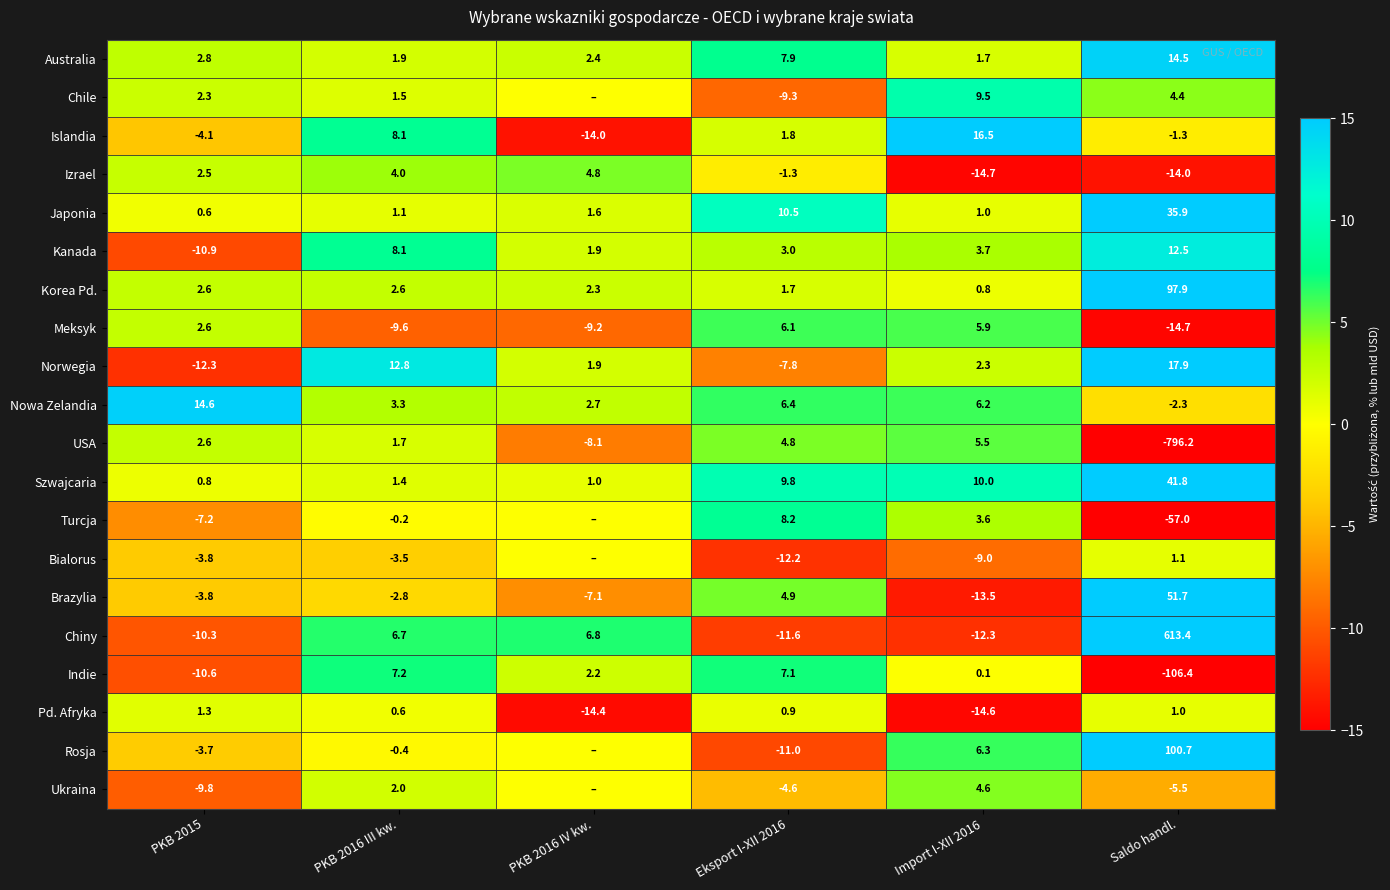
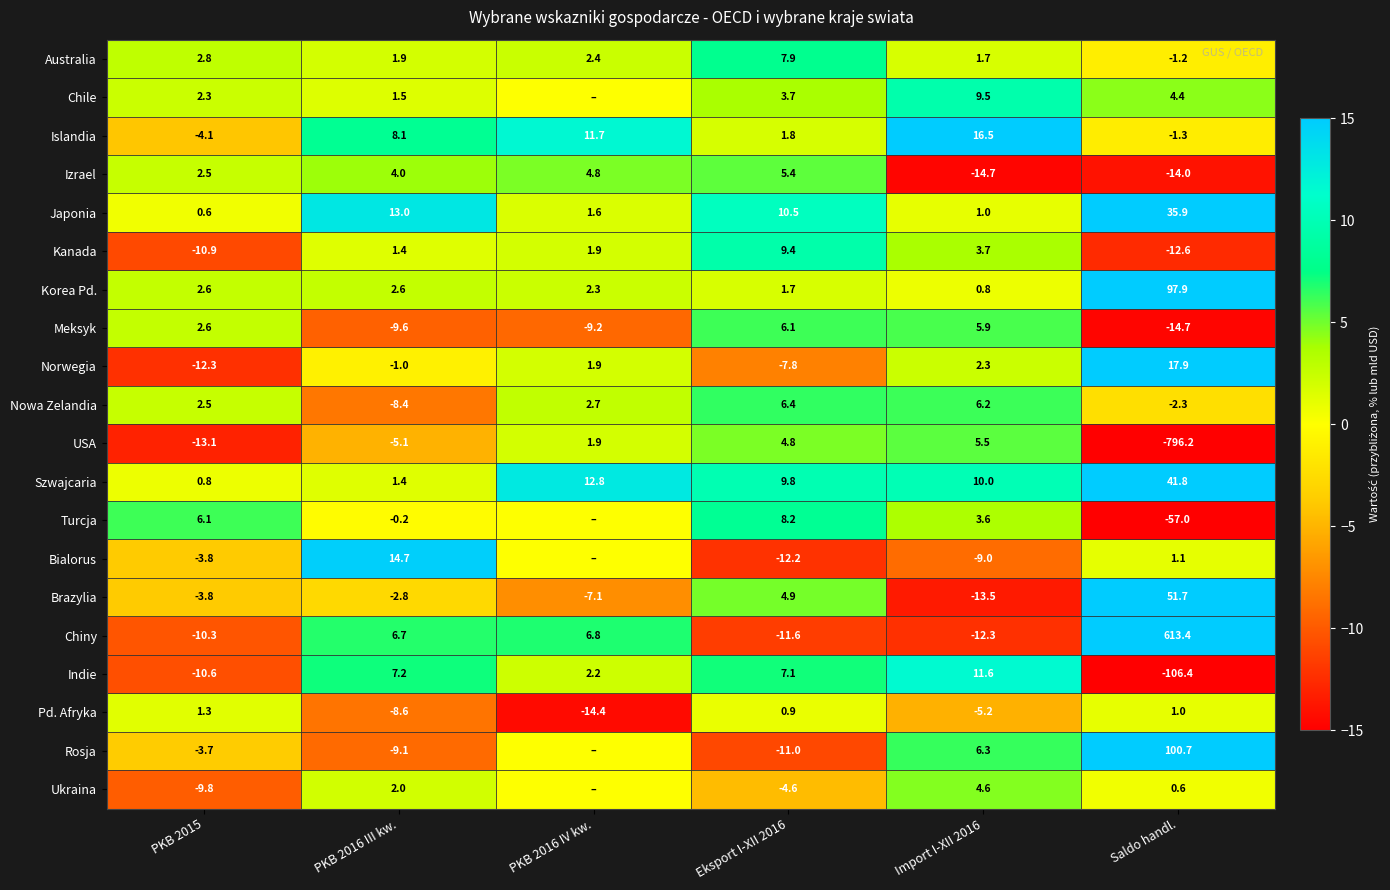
  {
    "Australia": {
      "PKB 2015": 2.8,
      "PKB 2016 III kw.": 1.9,
      "PKB 2016 IV kw.": 2.4,
      "Eksport I-XII 2016": 7.9,
      "Import I-XII 2016": 1.7,
-     "Saldo handl.": 14.5
+     "Saldo handl.": -1.2
    },
    "Chile": {
      "PKB 2015": 2.3,
      "PKB 2016 III kw.": 1.5,
-     "Eksport I-XII 2016": -9.3,
+     "Eksport I-XII 2016": 3.7,
      "Import I-XII 2016": 9.5,
      "Saldo handl.": 4.4
    },
    "Islandia": {
      "PKB 2015": -4.1,
      "PKB 2016 III kw.": 8.1,
-     "PKB 2016 IV kw.": -14.0,
+     "PKB 2016 IV kw.": 11.7,
      "Eksport I-XII 2016": 1.8,
      "Import I-XII 2016": 16.5,
      "Saldo handl.": -1.3
    },
    "Izrael": {
      "PKB 2015": 2.5,
      "PKB 2016 III kw.": 4.0,
      "PKB 2016 IV kw.": 4.8,
-     "Eksport I-XII 2016": -1.3,
+     "Eksport I-XII 2016": 5.4,
      "Import I-XII 2016": -14.7,
      "Saldo handl.": -14.0
    },
    "Japonia": {
      "PKB 2015": 0.6,
-     "PKB 2016 III kw.": 1.1,
+     "PKB 2016 III kw.": 13.0,
      "PKB 2016 IV kw.": 1.6,
      "Eksport I-XII 2016": 10.5,
      "Import I-XII 2016": 1.0,
      "Saldo handl.": 35.9
    },
    "Kanada": {
      "PKB 2015": -10.9,
-     "PKB 2016 III kw.": 8.1,
+     "PKB 2016 III kw.": 1.4,
      "PKB 2016 IV kw.": 1.9,
-     "Eksport I-XII 2016": 3.0,
+     "Eksport I-XII 2016": 9.4,
      "Import I-XII 2016": 3.7,
-     "Saldo handl.": 12.5
+     "Saldo handl.": -12.6
    },
    "Korea Pd.": {
      "PKB 2015": 2.6,
      "PKB 2016 III kw.": 2.6,
      "PKB 2016 IV kw.": 2.3,
      "Eksport I-XII 2016": 1.7,
      "Import I-XII 2016": 0.8,
      "Saldo handl.": 97.9
    },
    "Meksyk": {
      "PKB 2015": 2.6,
      "PKB 2016 III kw.": -9.6,
      "PKB 2016 IV kw.": -9.2,
      "Eksport I-XII 2016": 6.1,
      "Import I-XII 2016": 5.9,
      "Saldo handl.": -14.7
    },
    "Norwegia": {
      "PKB 2015": -12.3,
-     "PKB 2016 III kw.": 12.8,
+     "PKB 2016 III kw.": -1.0,
      "PKB 2016 IV kw.": 1.9,
      "Eksport I-XII 2016": -7.8,
      "Import I-XII 2016": 2.3,
      "Saldo handl.": 17.9
    },
    "Nowa Zelandia": {
-     "PKB 2015": 14.6,
-     "PKB 2016 III kw.": 3.3,
+     "PKB 2015": 2.5,
+     "PKB 2016 III kw.": -8.4,
      "PKB 2016 IV kw.": 2.7,
      "Eksport I-XII 2016": 6.4,
      "Import I-XII 2016": 6.2,
      "Saldo handl.": -2.3
    },
    "USA": {
-     "PKB 2015": 2.6,
-     "PKB 2016 III kw.": 1.7,
-     "PKB 2016 IV kw.": -8.1,
+     "PKB 2015": -13.1,
+     "PKB 2016 III kw.": -5.1,
+     "PKB 2016 IV kw.": 1.9,
      "Eksport I-XII 2016": 4.8,
      "Import I-XII 2016": 5.5,
      "Saldo handl.": -796.2
    },
    "Szwajcaria": {
      "PKB 2015": 0.8,
      "PKB 2016 III kw.": 1.4,
-     "PKB 2016 IV kw.": 1.0,
+     "PKB 2016 IV kw.": 12.8,
      "Eksport I-XII 2016": 9.8,
      "Import I-XII 2016": 10.0,
      "Saldo handl.": 41.8
    },
    "Turcja": {
-     "PKB 2015": -7.2,
+     "PKB 2015": 6.1,
      "PKB 2016 III kw.": -0.2,
      "Eksport I-XII 2016": 8.2,
      "Import I-XII 2016": 3.6,
      "Saldo handl.": -57.0
    },
    "Bialorus": {
      "PKB 2015": -3.8,
-     "PKB 2016 III kw.": -3.5,
+     "PKB 2016 III kw.": 14.7,
      "Eksport I-XII 2016": -12.2,
      "Import I-XII 2016": -9.0,
      "Saldo handl.": 1.1
    },
    "Brazylia": {
      "PKB 2015": -3.8,
      "PKB 2016 III kw.": -2.8,
      "PKB 2016 IV kw.": -7.1,
      "Eksport I-XII 2016": 4.9,
      "Import I-XII 2016": -13.5,
      "Saldo handl.": 51.7
    },
    "Chiny": {
      "PKB 2015": -10.3,
      "PKB 2016 III kw.": 6.7,
      "PKB 2016 IV kw.": 6.8,
      "Eksport I-XII 2016": -11.6,
      "Import I-XII 2016": -12.3,
      "Saldo handl.": 613.4
    },
    "Indie": {
      "PKB 2015": -10.6,
      "PKB 2016 III kw.": 7.2,
      "PKB 2016 IV kw.": 2.2,
      "Eksport I-XII 2016": 7.1,
-     "Import I-XII 2016": 0.1,
+     "Import I-XII 2016": 11.6,
      "Saldo handl.": -106.4
    },
    "Pd. Afryka": {
      "PKB 2015": 1.3,
-     "PKB 2016 III kw.": 0.6,
+     "PKB 2016 III kw.": -8.6,
      "PKB 2016 IV kw.": -14.4,
      "Eksport I-XII 2016": 0.9,
-     "Import I-XII 2016": -14.6,
+     "Import I-XII 2016": -5.2,
      "Saldo handl.": 1.0
    },
    "Rosja": {
      "PKB 2015": -3.7,
-     "PKB 2016 III kw.": -0.4,
+     "PKB 2016 III kw.": -9.1,
      "Eksport I-XII 2016": -11.0,
      "Import I-XII 2016": 6.3,
      "Saldo handl.": 100.7
    },
    "Ukraina": {
      "PKB 2015": -9.8,
      "PKB 2016 III kw.": 2.0,
      "Eksport I-XII 2016": -4.6,
      "Import I-XII 2016": 4.6,
-     "Saldo handl.": -5.5
+     "Saldo handl.": 0.6
    }
  }
